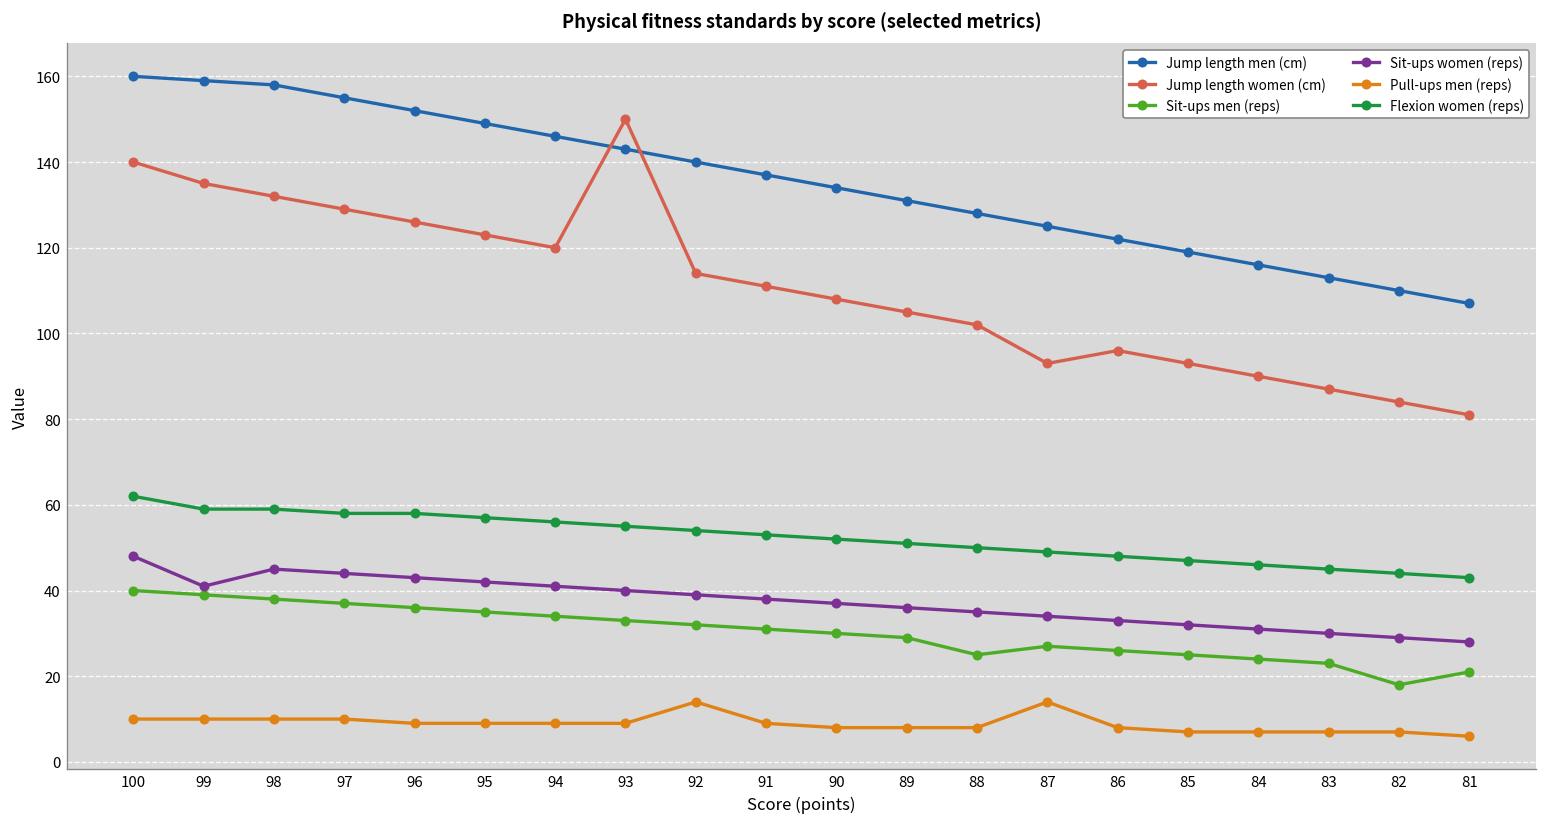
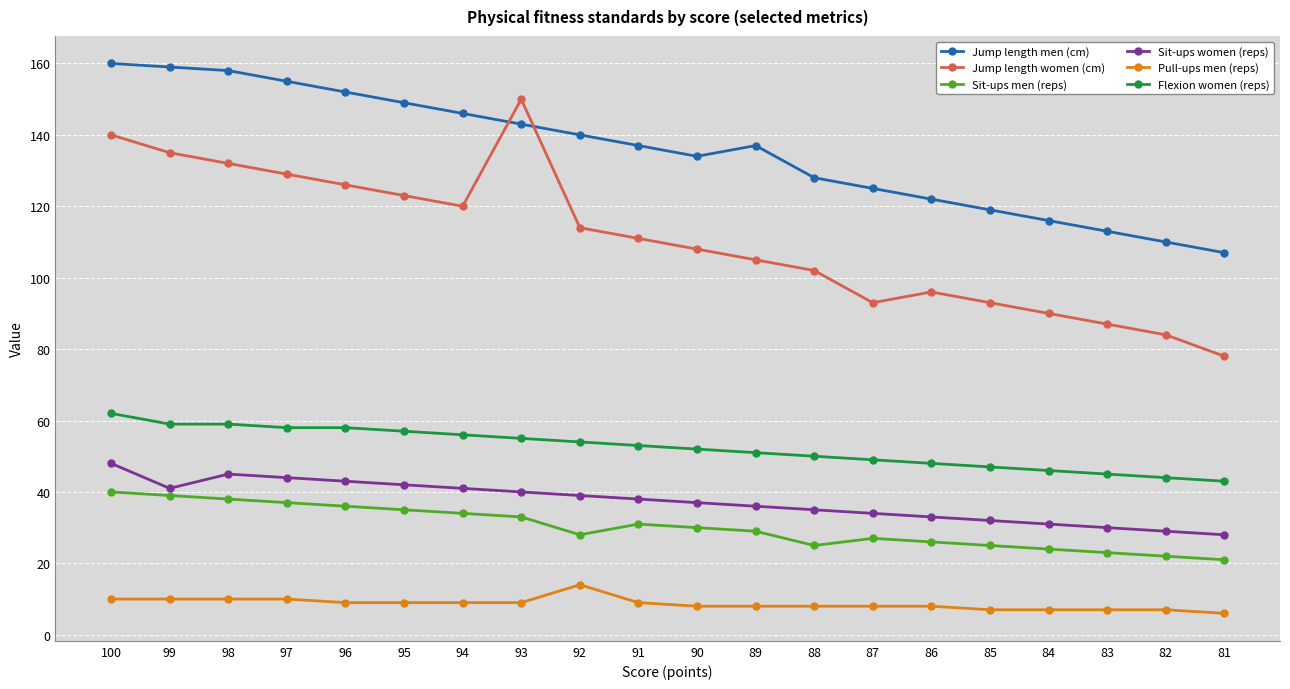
  {
    "Jump length men (cm)": {
      "100": 160,
      "99": 159,
      "98": 158,
      "97": 155,
      "96": 152,
      "95": 149,
      "94": 146,
      "93": 143,
      "92": 140,
      "91": 137,
      "90": 134,
-     "89": 131,
+     "89": 137,
      "88": 128,
      "87": 125,
      "86": 122,
      "85": 119,
      "84": 116,
      "83": 113,
      "82": 110,
      "81": 107
    },
    "Jump length women (cm)": {
      "100": 140,
      "99": 135,
      "98": 132,
      "97": 129,
      "96": 126,
      "95": 123,
      "94": 120,
      "93": 150,
      "92": 114,
      "91": 111,
      "90": 108,
      "89": 105,
      "88": 102,
      "87": 93,
      "86": 96,
      "85": 93,
      "84": 90,
      "83": 87,
      "82": 84,
-     "81": 81
+     "81": 78
    },
    "Sit-ups men (reps)": {
      "100": 40,
      "99": 39,
      "98": 38,
      "97": 37,
      "96": 36,
      "95": 35,
      "94": 34,
      "93": 33,
-     "92": 32,
+     "92": 28,
      "91": 31,
      "90": 30,
      "89": 29,
      "88": 25,
      "87": 27,
      "86": 26,
      "85": 25,
      "84": 24,
      "83": 23,
-     "82": 18,
+     "82": 22,
      "81": 21
    },
    "Sit-ups women (reps)": {
      "100": 48,
      "99": 41,
      "98": 45,
      "97": 44,
      "96": 43,
      "95": 42,
      "94": 41,
      "93": 40,
      "92": 39,
      "91": 38,
      "90": 37,
      "89": 36,
      "88": 35,
      "87": 34,
      "86": 33,
      "85": 32,
      "84": 31,
      "83": 30,
      "82": 29,
      "81": 28
    },
    "Pull-ups men (reps)": {
      "100": 10,
      "99": 10,
      "98": 10,
      "97": 10,
      "96": 9,
      "95": 9,
      "94": 9,
      "93": 9,
      "92": 14,
      "91": 9,
      "90": 8,
      "89": 8,
      "88": 8,
-     "87": 14,
+     "87": 8,
      "86": 8,
      "85": 7,
      "84": 7,
      "83": 7,
      "82": 7,
      "81": 6
    },
    "Flexion women (reps)": {
      "100": 62,
      "99": 59,
      "98": 59,
      "97": 58,
      "96": 58,
      "95": 57,
      "94": 56,
      "93": 55,
      "92": 54,
      "91": 53,
      "90": 52,
      "89": 51,
      "88": 50,
      "87": 49,
      "86": 48,
      "85": 47,
      "84": 46,
      "83": 45,
      "82": 44,
      "81": 43
    }
  }
